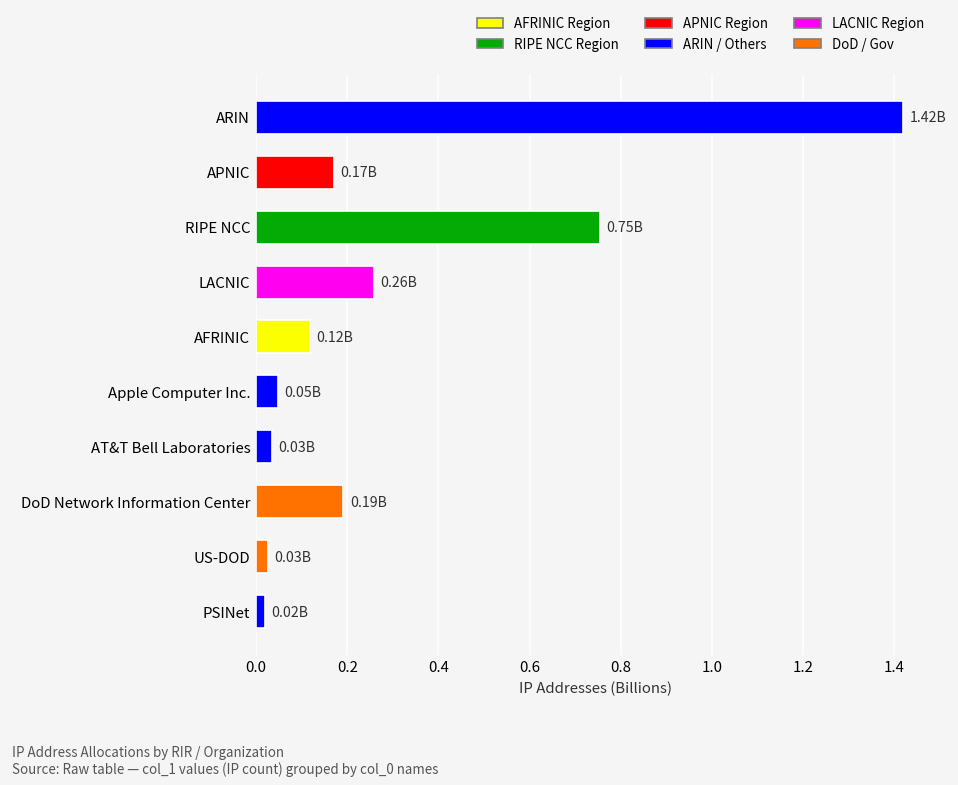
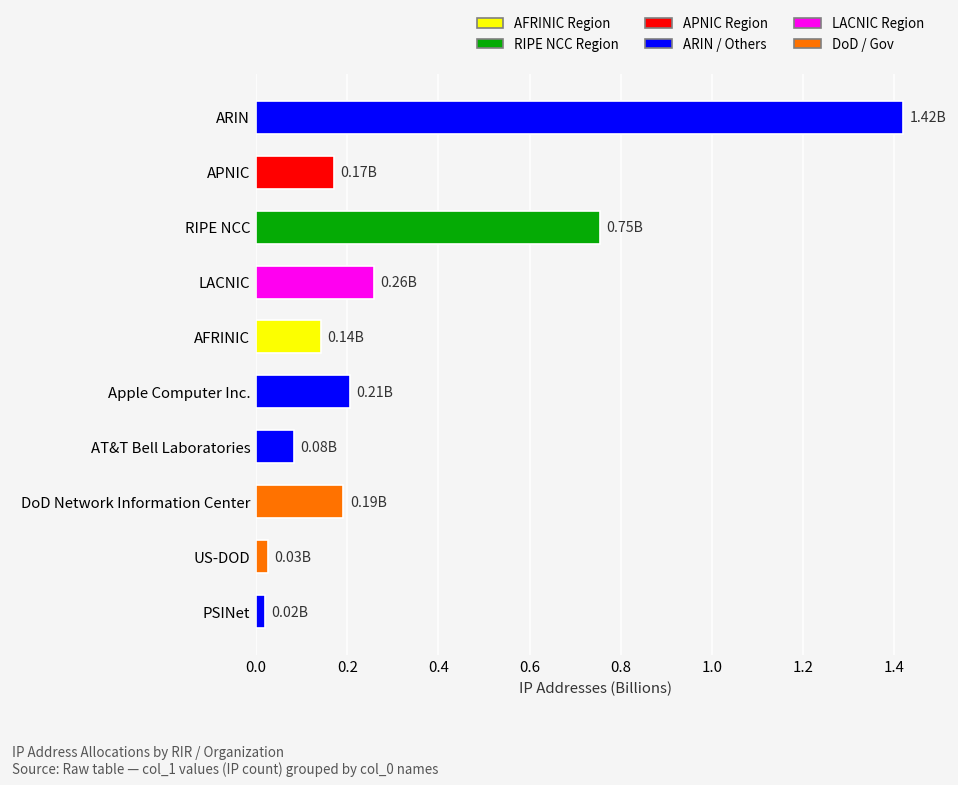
  {
    "ARIN": "1.42B",
    "APNIC": "0.17B",
    "RIPE NCC": "0.75B",
    "LACNIC": "0.26B",
-   "AFRINIC": "0.12B",
-   "Apple Computer Inc.": "0.05B",
-   "AT&T Bell Laboratories": "0.03B",
+   "AFRINIC": "0.14B",
+   "Apple Computer Inc.": "0.21B",
+   "AT&T Bell Laboratories": "0.08B",
    "DoD Network Information Center": "0.19B",
    "US-DOD": "0.03B",
    "PSINet": "0.02B"
  }
